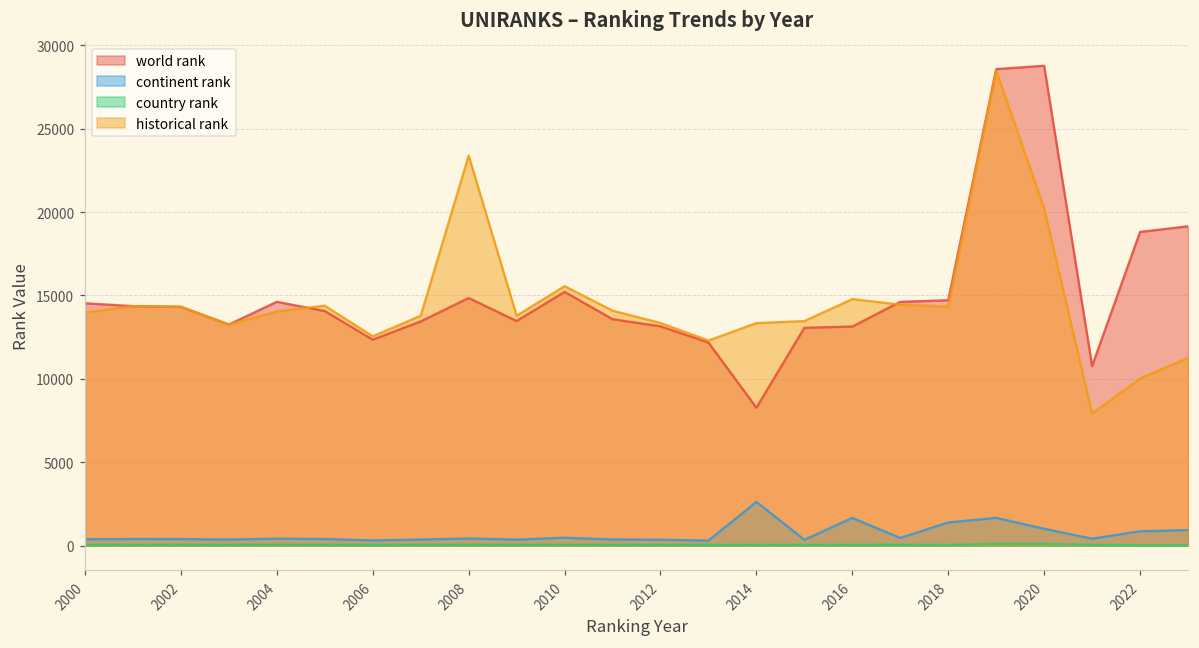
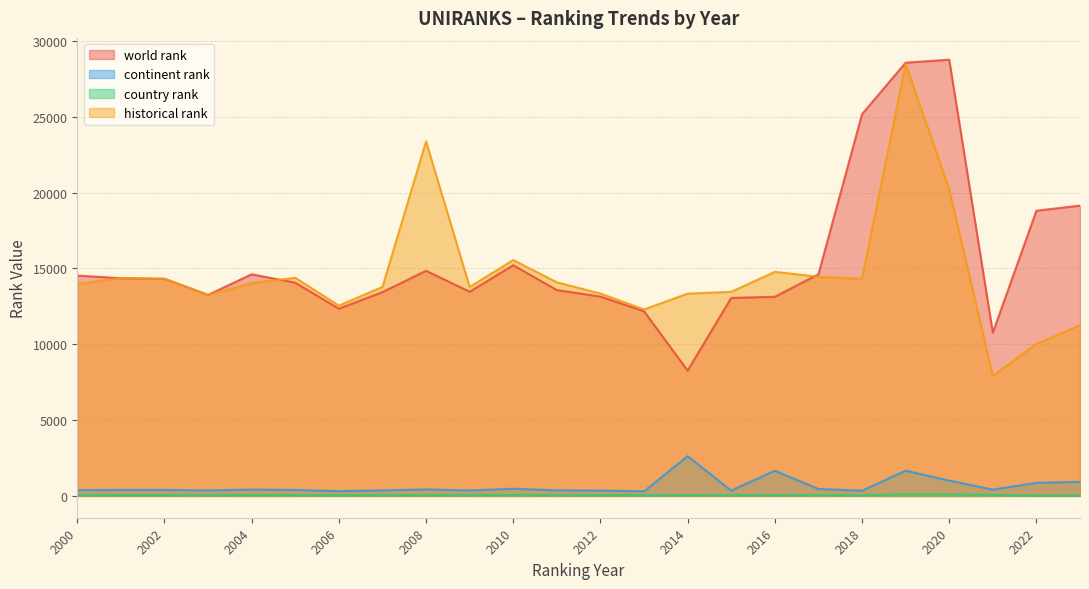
  {
    "world rank": {
      "2000": 14500,
      "2004": 14600,
      "2006": 12300,
      "2008": 14800,
      "2010": 15200,
      "2012": 13100,
      "2014": 8300,
      "2016": 13100,
-     "2018": 14700,
+     "2018": 25200,
      "2020": 28800,
      "2022": 18800
    },
    "continent rank": {
      "2000": 400,
      "2002": 400,
      "2004": 400,
      "2006": 300,
      "2008": 400,
      "2010": 500,
      "2012": 400,
      "2014": 2600,
      "2016": 1700,
-     "2018": 1400,
+     "2018": 300,
      "2020": 1000,
      "2022": 900
    },
    "country rank": {
      "2000": 100,
      "2002": 100,
      "2004": 100,
      "2006": 0,
      "2008": 100,
      "2010": 100,
      "2012": 0,
      "2014": 0,
      "2016": 0,
      "2018": 0,
      "2020": 100,
      "2022": 0
    },
    "historical rank": {
      "2000": 14000,
      "2004": 14000,
      "2006": 12600,
      "2008": 23400,
      "2010": 15600,
      "2012": 13300,
      "2014": 13300,
      "2016": 14800,
      "2018": 14300,
      "2020": 20200,
      "2022": 10000
    }
  }
